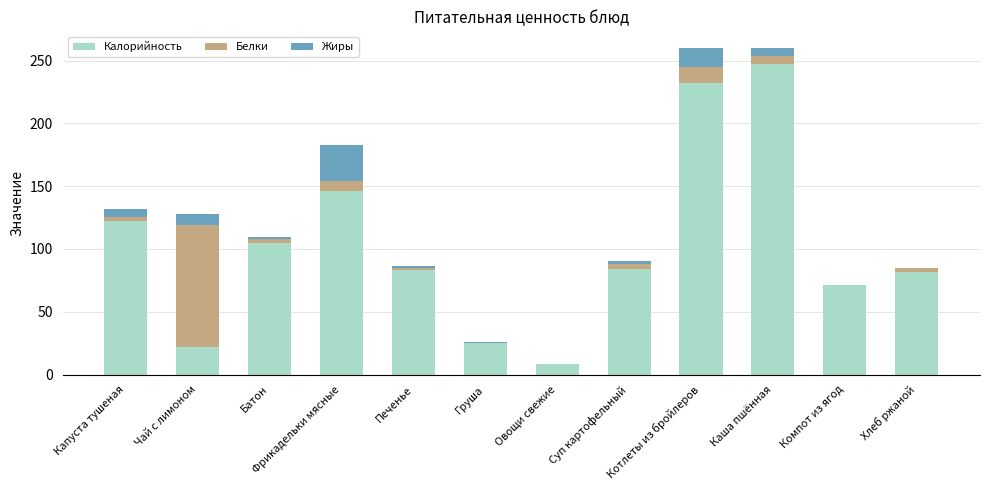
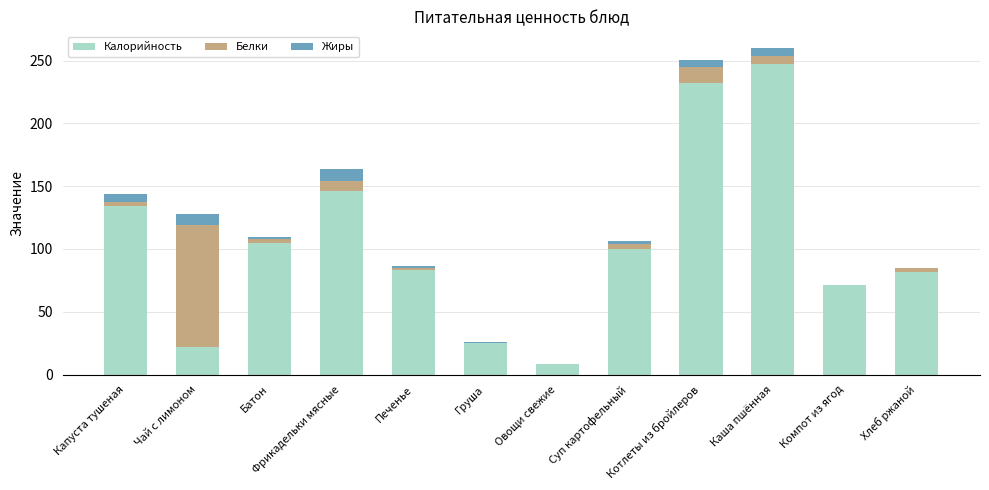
  {
    "Калорийность": {
-     "Капуста тушеная": 122,
+     "Капуста тушеная": 134,
      "Чай с лимоном": 22,
      "Батон": 105,
      "Фрикадельки мясные": 146,
      "Печенье": 83,
      "Груша": 25,
      "Овощи свежие": 8,
-     "Суп картофельный": 84,
+     "Суп картофельный": 100,
      "Котлеты из бройлеров": 232,
      "Каша пшённая": 247,
      "Компот из ягод": 71,
      "Хлеб ржаной": 82
    },
    "Белки": {
      "Капуста тушеная": 4,
      "Чай с лимоном": 97,
      "Батон": 3,
      "Фрикадельки мясные": 8,
      "Суп картофельный": 4,
      "Котлеты из бройлеров": 13,
      "Каша пшённая": 7,
      "Хлеб ржаной": 3
    },
    "Жиры": {
      "Капуста тушеная": 6,
      "Чай с лимоном": 9,
-     "Фрикадельки мясные": 28,
+     "Фрикадельки мясные": 10,
      "Печенье": 2,
      "Суп картофельный": 2,
-     "Котлеты из бройлеров": 15,
+     "Котлеты из бройлеров": 6,
      "Каша пшённая": 6
    }
  }
